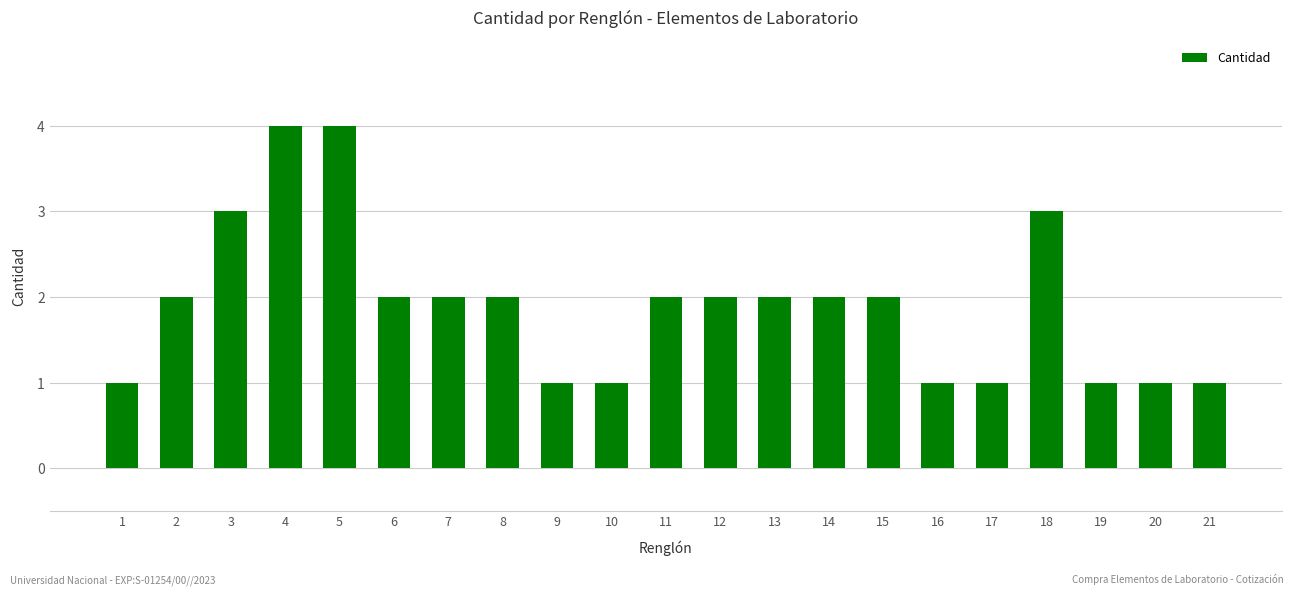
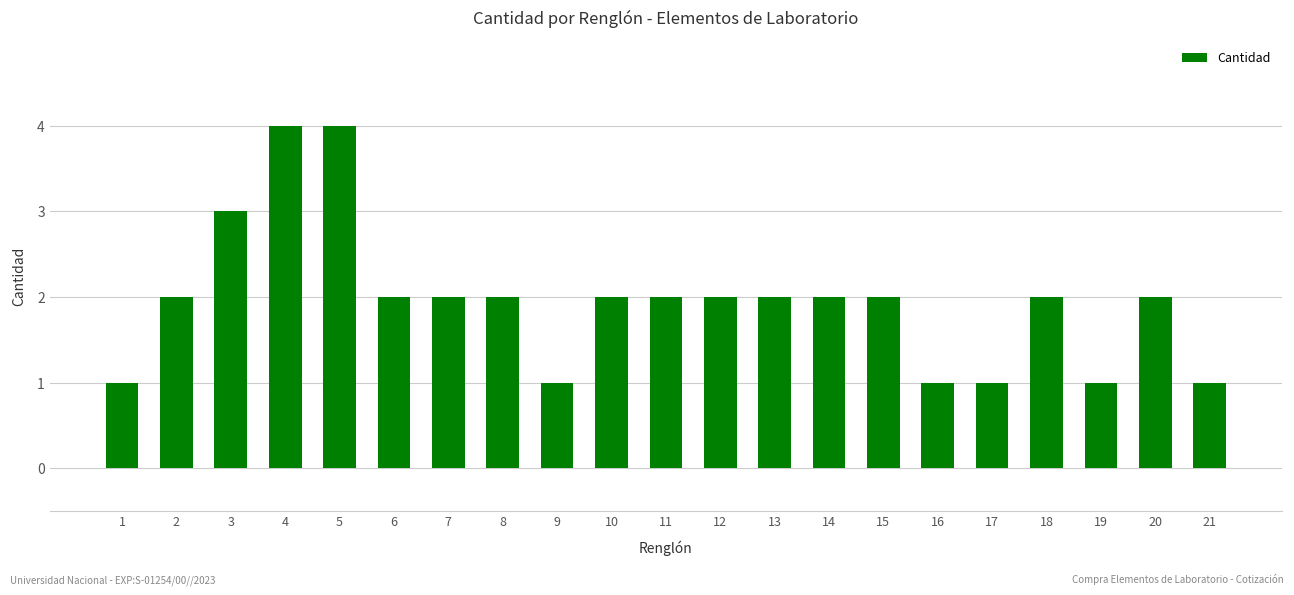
  {
    "1": 1,
    "2": 2,
    "3": 3,
    "4": 4,
    "5": 4,
    "6": 2,
    "7": 2,
    "8": 2,
    "9": 1,
-   "10": 1,
+   "10": 2,
    "11": 2,
    "12": 2,
    "13": 2,
    "14": 2,
    "15": 2,
    "16": 1,
    "17": 1,
-   "18": 3,
+   "18": 2,
    "19": 1,
-   "20": 1,
+   "20": 2,
    "21": 1
  }
